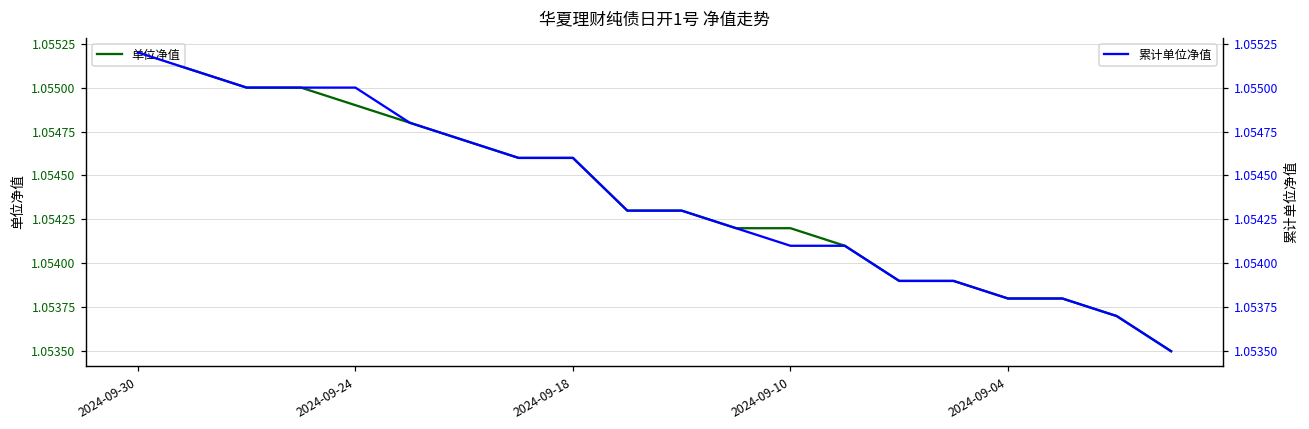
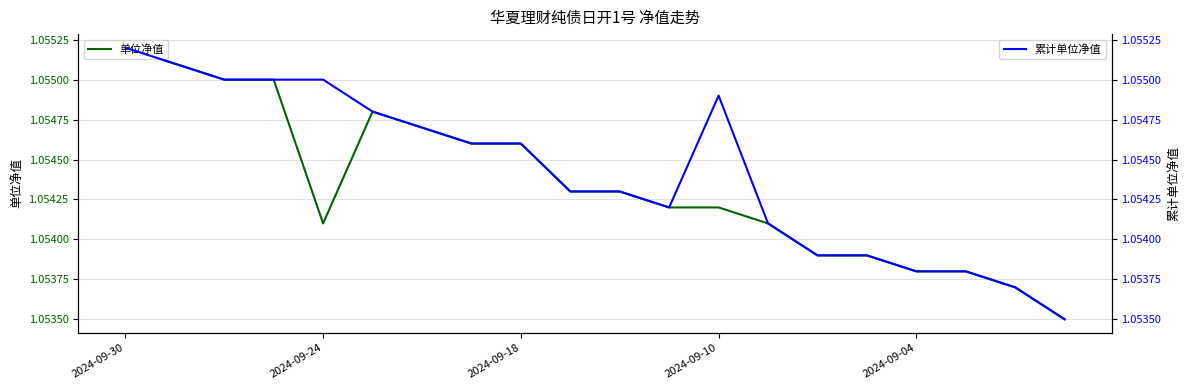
  {
    "单位净值": {
-     "2024-09-24": 1.0549,
+     "2024-09-24": 1.0541,
      "2024-09-18": 1.0546,
      "2024-09-10": 1.0542,
      "2024-09-04": 1.0538
    },
    "累计单位净值": {
      "2024-09-24": 1.0550,
      "2024-09-18": 1.0546,
-     "2024-09-10": 1.0541,
+     "2024-09-10": 1.0549,
      "2024-09-04": 1.0538
    }
  }
